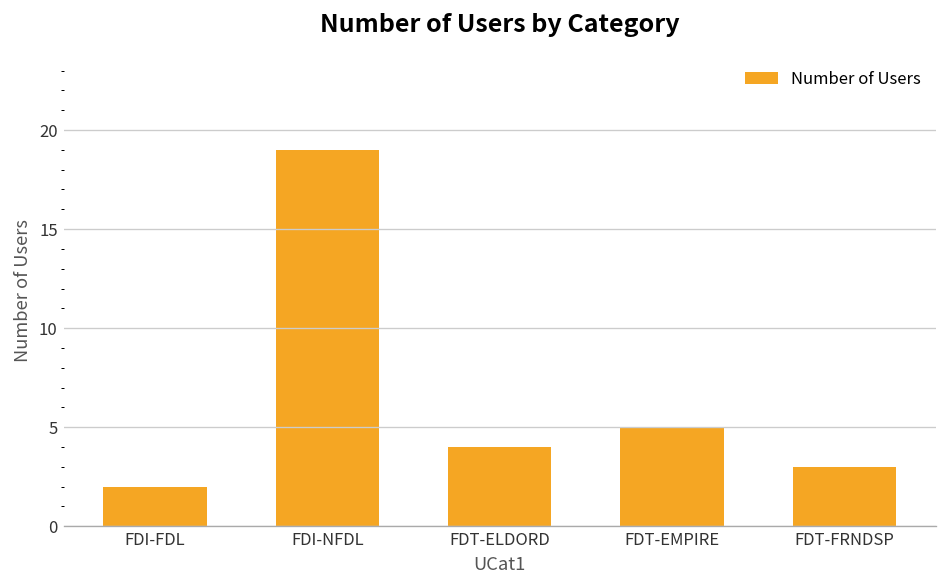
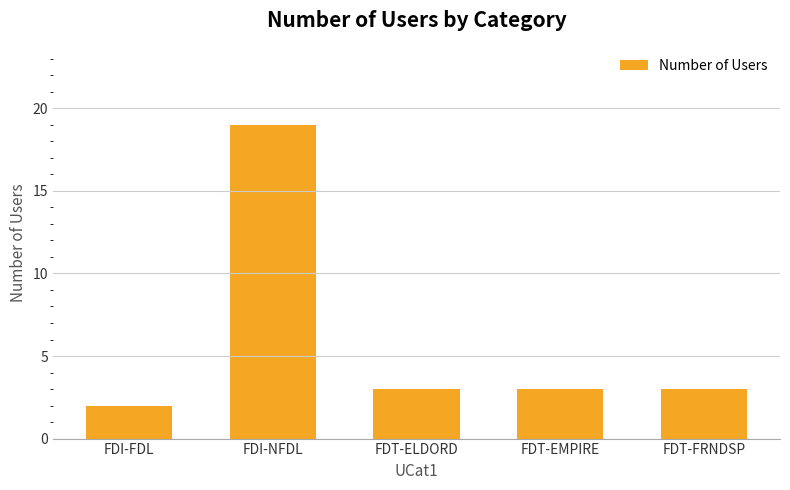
  {
    "FDI-FDL": 2,
    "FDI-NFDL": 19,
-   "FDT-ELDORD": 4,
-   "FDT-EMPIRE": 5,
+   "FDT-ELDORD": 3,
+   "FDT-EMPIRE": 3,
    "FDT-FRNDSP": 3
  }
